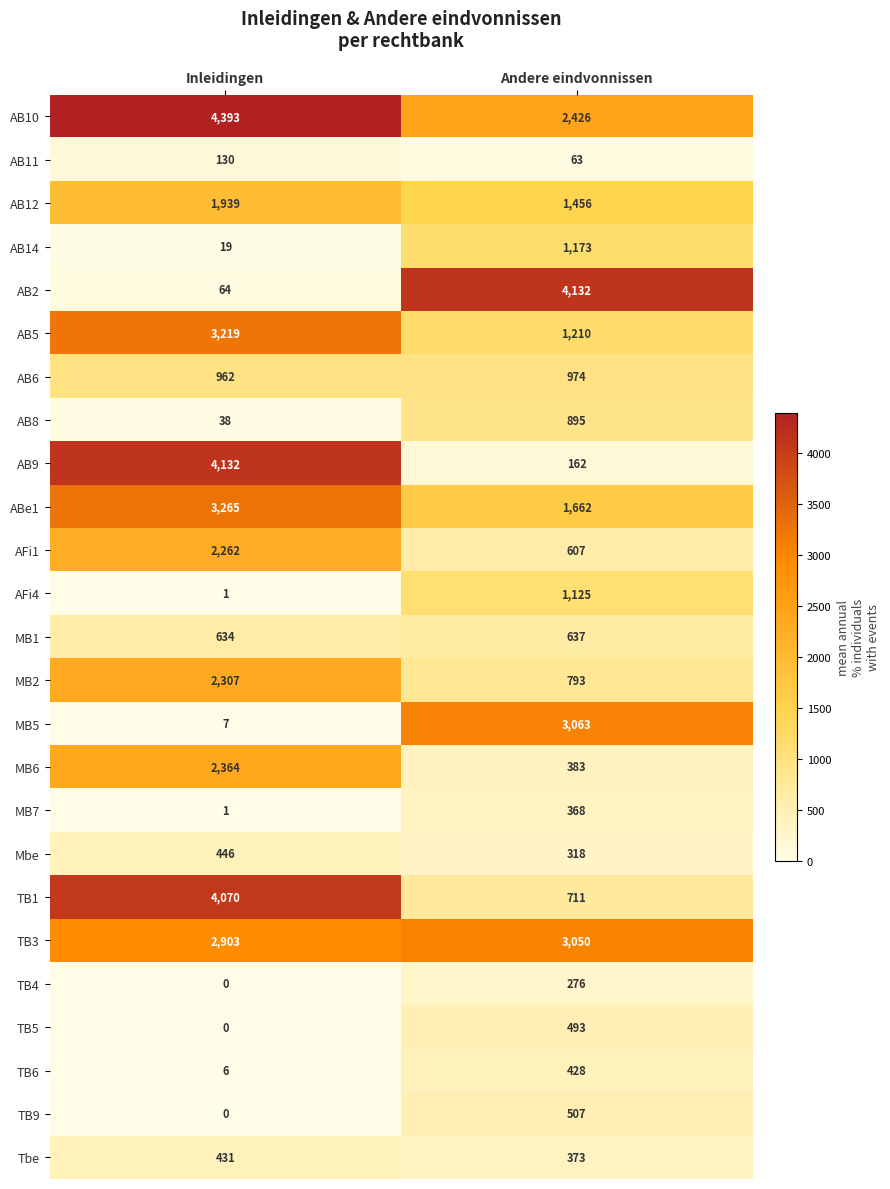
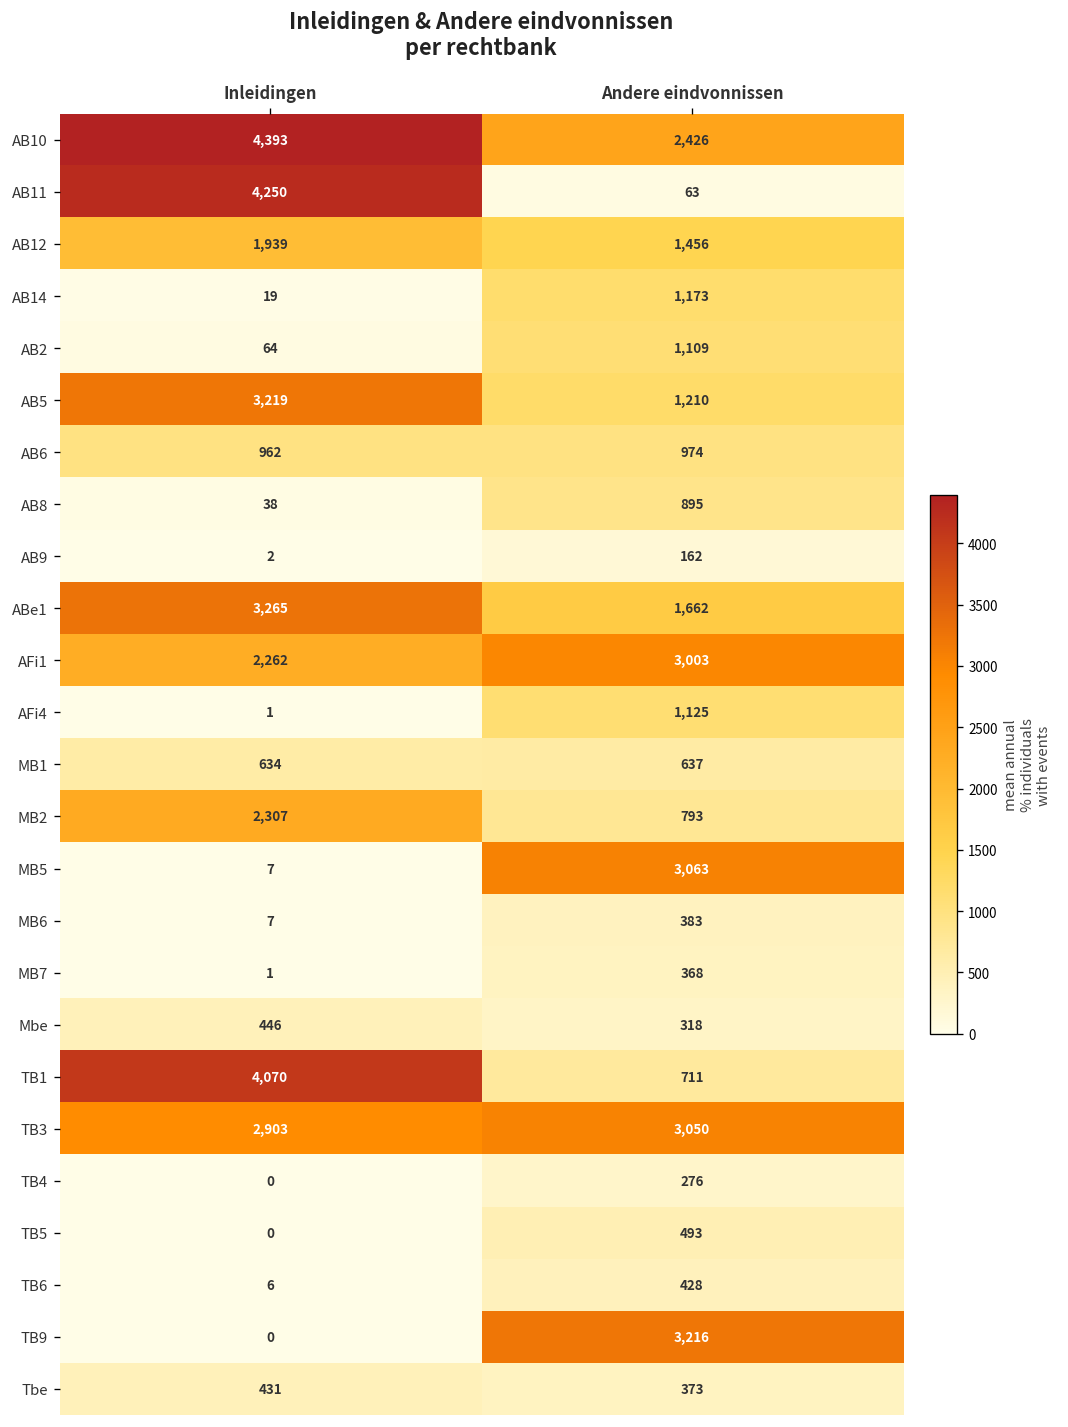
  {
    "AB10": {
      "Inleidingen": "4,393",
      "Andere eindvonnissen": "2,426"
    },
    "AB11": {
-     "Inleidingen": "130",
+     "Inleidingen": "4,250",
      "Andere eindvonnissen": "63"
    },
    "AB12": {
      "Inleidingen": "1,939",
      "Andere eindvonnissen": "1,456"
    },
    "AB14": {
      "Inleidingen": "19",
      "Andere eindvonnissen": "1,173"
    },
    "AB2": {
      "Inleidingen": "64",
-     "Andere eindvonnissen": "4,132"
+     "Andere eindvonnissen": "1,109"
    },
    "AB5": {
      "Inleidingen": "3,219",
      "Andere eindvonnissen": "1,210"
    },
    "AB6": {
      "Inleidingen": "962",
      "Andere eindvonnissen": "974"
    },
    "AB8": {
      "Inleidingen": "38",
      "Andere eindvonnissen": "895"
    },
    "AB9": {
-     "Inleidingen": "4,132",
+     "Inleidingen": "2",
      "Andere eindvonnissen": "162"
    },
    "ABe1": {
      "Inleidingen": "3,265",
      "Andere eindvonnissen": "1,662"
    },
    "AFi1": {
      "Inleidingen": "2,262",
-     "Andere eindvonnissen": "607"
+     "Andere eindvonnissen": "3,003"
    },
    "AFi4": {
      "Inleidingen": "1",
      "Andere eindvonnissen": "1,125"
    },
    "MB1": {
      "Inleidingen": "634",
      "Andere eindvonnissen": "637"
    },
    "MB2": {
      "Inleidingen": "2,307",
      "Andere eindvonnissen": "793"
    },
    "MB5": {
      "Inleidingen": "7",
      "Andere eindvonnissen": "3,063"
    },
    "MB6": {
-     "Inleidingen": "2,364",
+     "Inleidingen": "7",
      "Andere eindvonnissen": "383"
    },
    "MB7": {
      "Inleidingen": "1",
      "Andere eindvonnissen": "368"
    },
    "Mbe": {
      "Inleidingen": "446",
      "Andere eindvonnissen": "318"
    },
    "TB1": {
      "Inleidingen": "4,070",
      "Andere eindvonnissen": "711"
    },
    "TB3": {
      "Inleidingen": "2,903",
      "Andere eindvonnissen": "3,050"
    },
    "TB4": {
      "Inleidingen": "0",
      "Andere eindvonnissen": "276"
    },
    "TB5": {
      "Inleidingen": "0",
      "Andere eindvonnissen": "493"
    },
    "TB6": {
      "Inleidingen": "6",
      "Andere eindvonnissen": "428"
    },
    "TB9": {
      "Inleidingen": "0",
-     "Andere eindvonnissen": "507"
+     "Andere eindvonnissen": "3,216"
    },
    "Tbe": {
      "Inleidingen": "431",
      "Andere eindvonnissen": "373"
    }
  }
